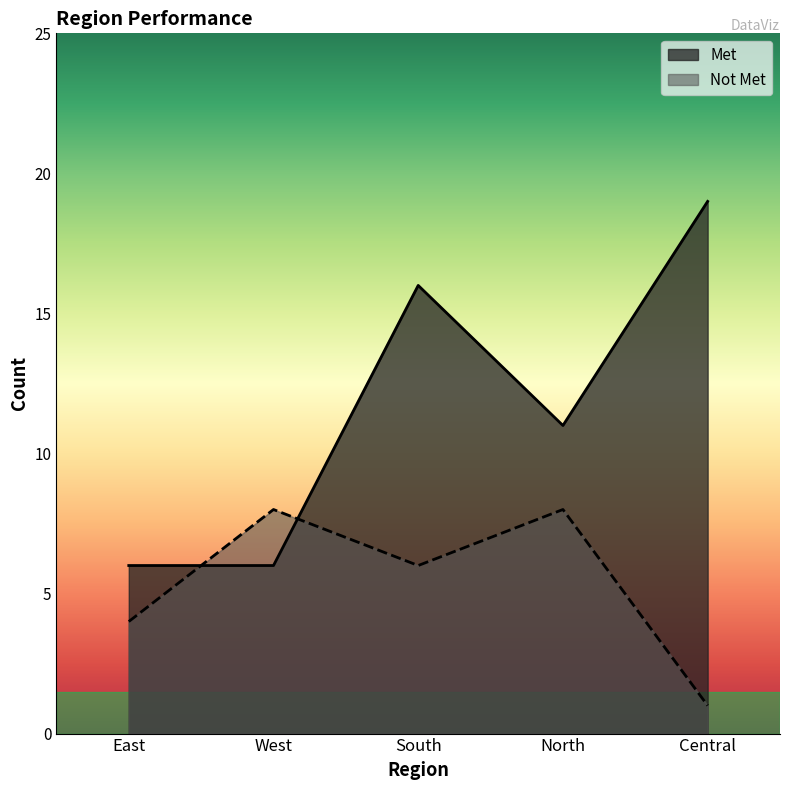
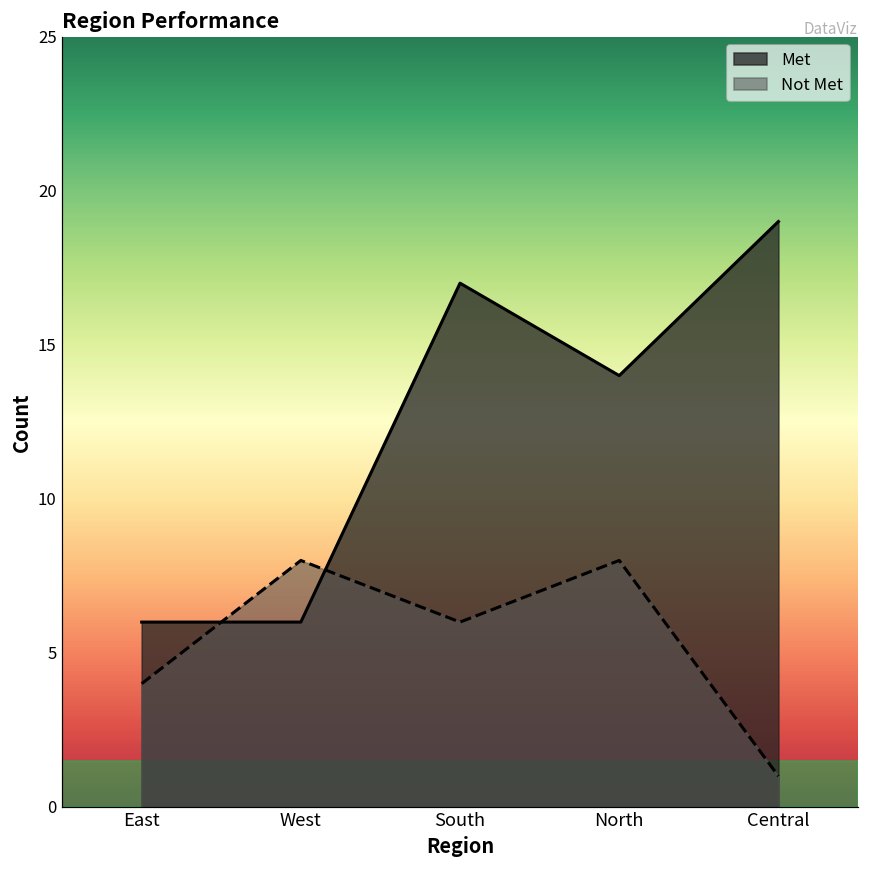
  {
    "Met": {
      "East": 6,
      "West": 6,
-     "South": 16,
-     "North": 11,
+     "South": 17,
+     "North": 14,
      "Central": 19
    },
    "Not Met": {
      "East": 4,
      "West": 8,
      "South": 6,
      "North": 8
    }
  }
